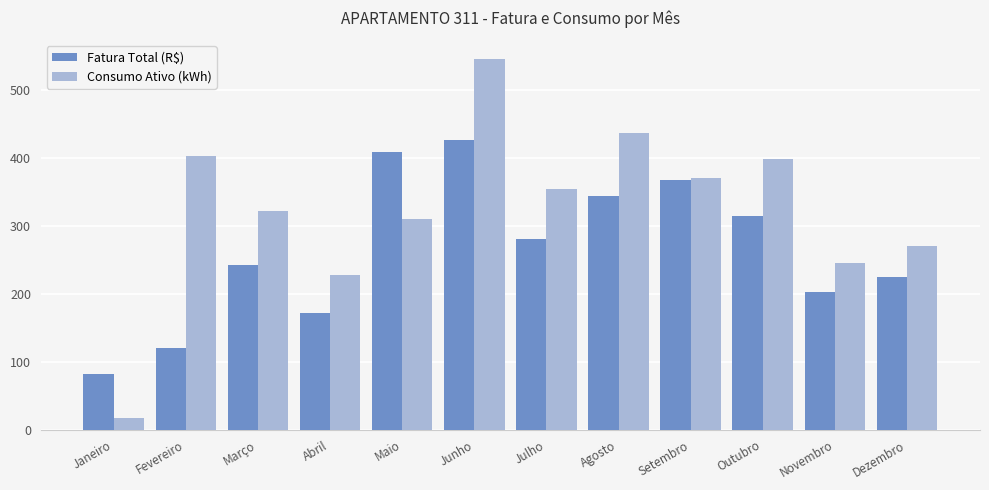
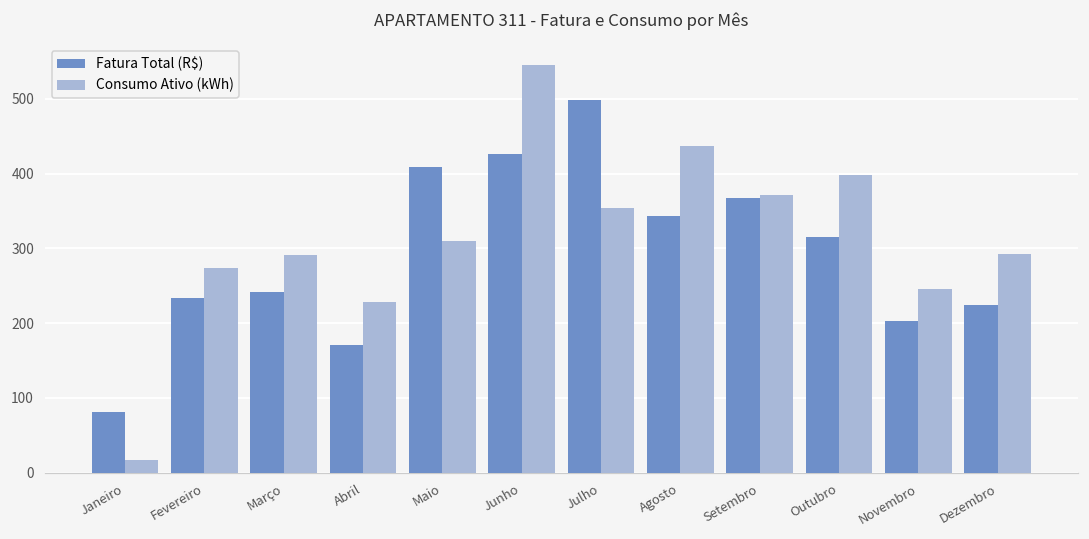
  {
    "Fatura Total (R$)": {
      "Janeiro": 80,
-     "Fevereiro": 120,
+     "Fevereiro": 230,
      "Março": 240,
      "Abril": 170,
      "Maio": 410,
      "Junho": 430,
-     "Julho": 280,
+     "Julho": 500,
      "Agosto": 340,
      "Setembro": 370,
      "Outubro": 310,
      "Novembro": 200,
      "Dezembro": 220
    },
    "Consumo Ativo (kWh)": {
      "Janeiro": 20,
-     "Fevereiro": 400,
-     "Março": 320,
+     "Fevereiro": 270,
+     "Março": 290,
      "Abril": 230,
      "Maio": 310,
      "Junho": 550,
      "Julho": 350,
      "Agosto": 440,
      "Setembro": 370,
      "Outubro": 400,
      "Novembro": 250,
-     "Dezembro": 270
+     "Dezembro": 290
    }
  }
